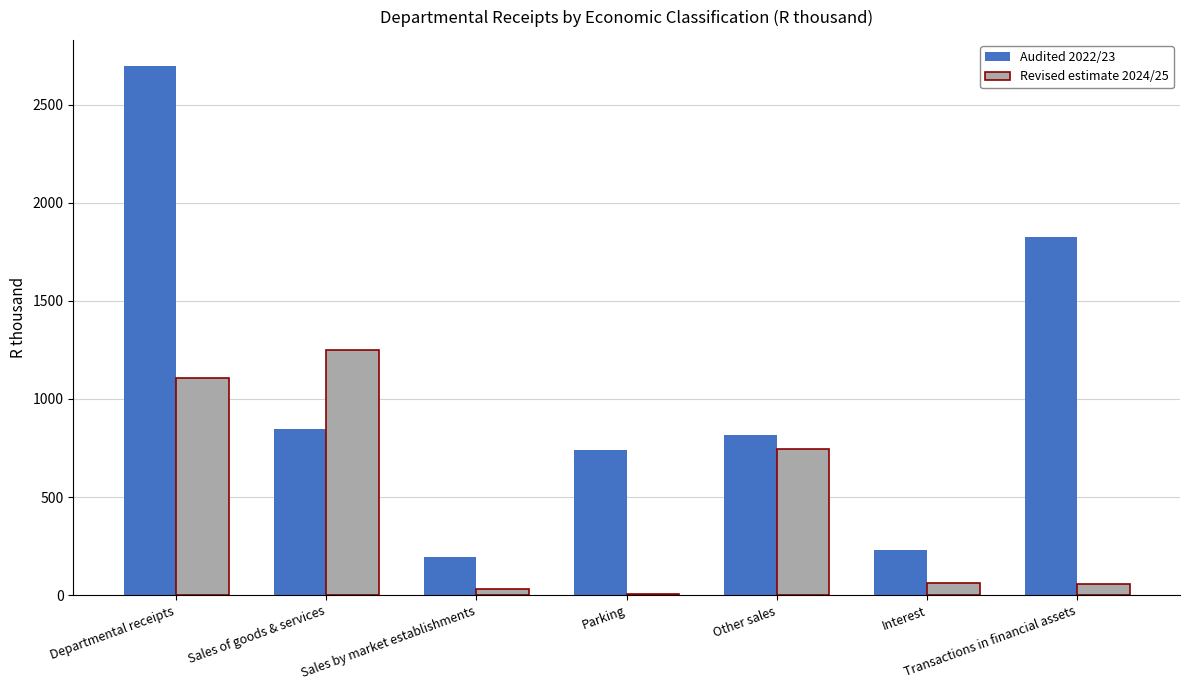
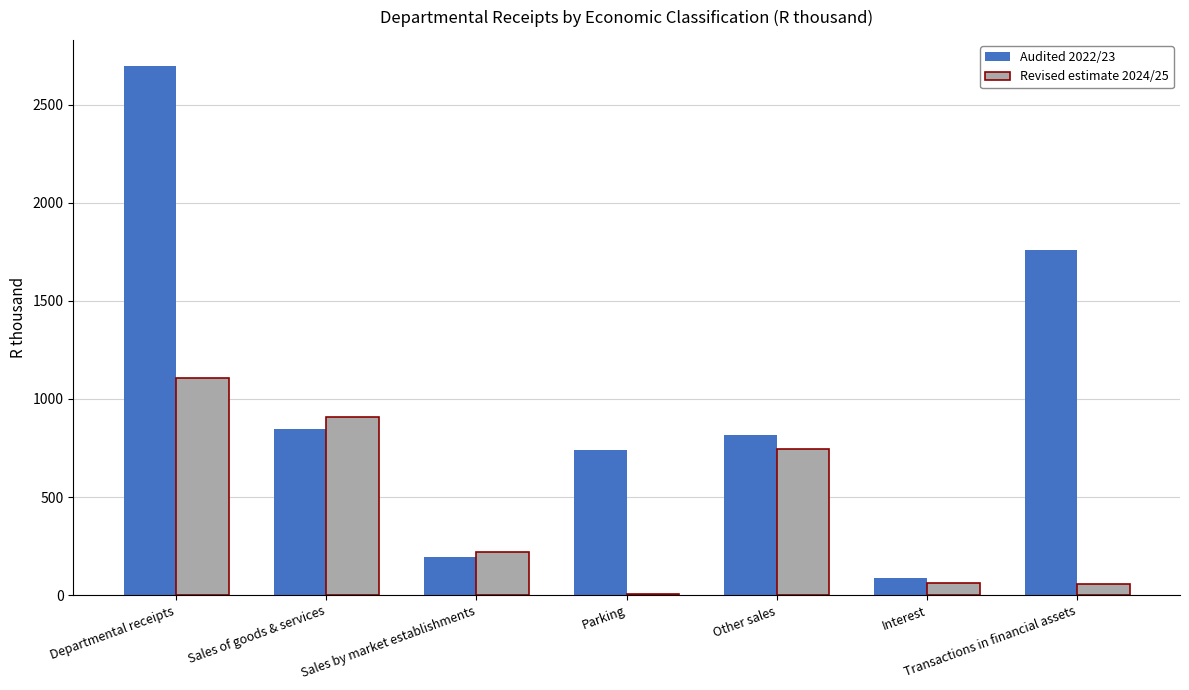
  {
    "Audited 2022/23": {
      "Departmental receipts": 2700,
      "Sales of goods & services": 850,
      "Sales by market establishments": 200,
      "Parking": 740,
      "Other sales": 810,
-     "Interest": 230,
-     "Transactions in financial assets": 1830
+     "Interest": 90,
+     "Transactions in financial assets": 1760
    },
    "Revised estimate 2024/25": {
      "Departmental receipts": 1110,
-     "Sales of goods & services": 1250,
-     "Sales by market establishments": 30,
+     "Sales of goods & services": 910,
+     "Sales by market establishments": 220,
      "Other sales": 740,
      "Interest": 60,
      "Transactions in financial assets": 60
    }
  }
